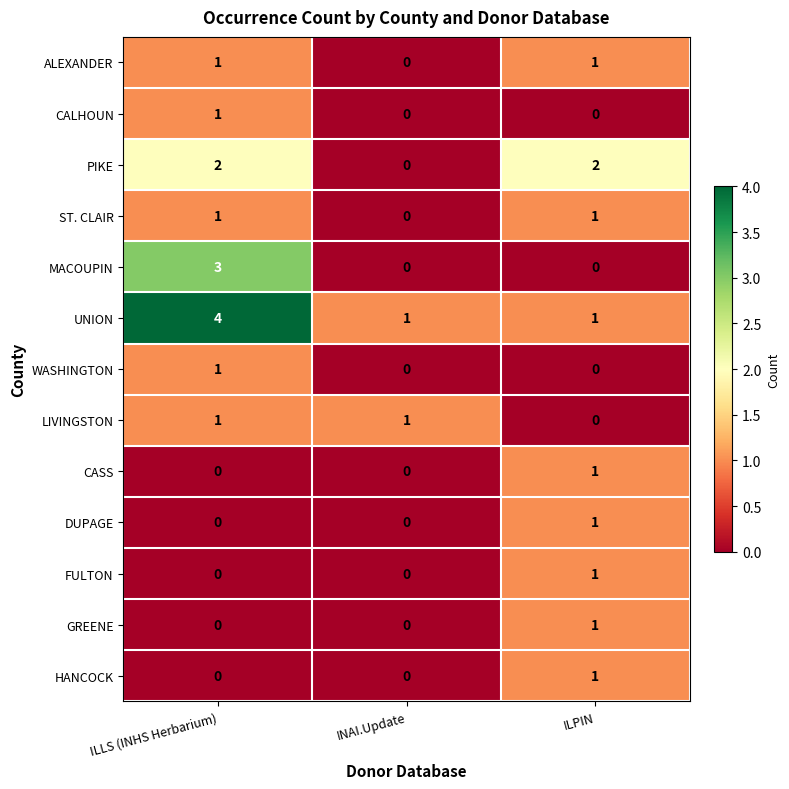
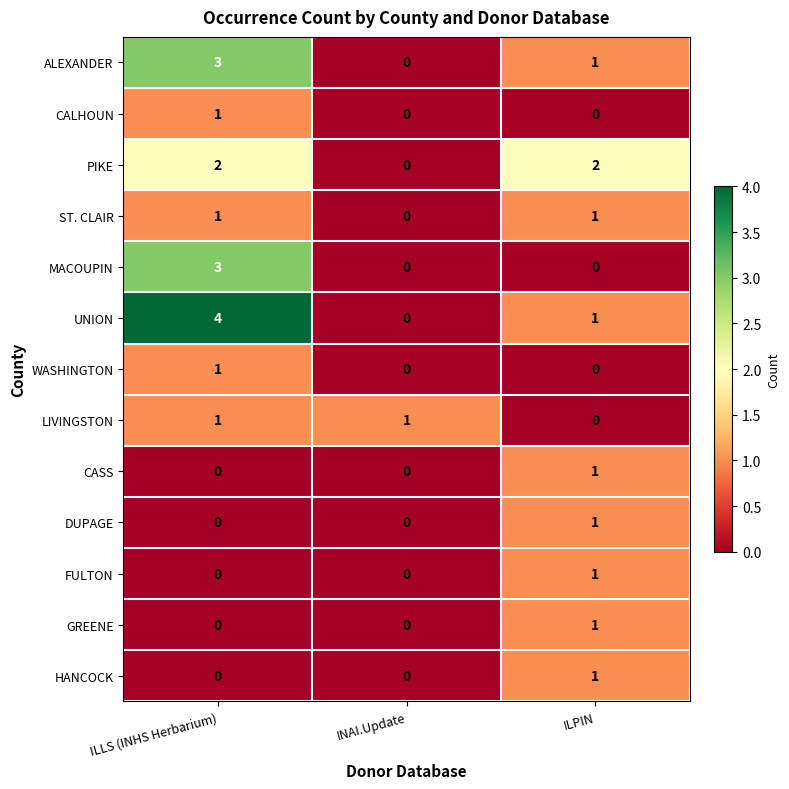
  {
    "ALEXANDER": {
-     "ILLS (INHS Herbarium)": 1,
+     "ILLS (INHS Herbarium)": 3,
      "INAI.Update": 0,
      "ILPIN": 1
    },
    "CALHOUN": {
      "ILLS (INHS Herbarium)": 1,
      "INAI.Update": 0,
      "ILPIN": 0
    },
    "PIKE": {
      "ILLS (INHS Herbarium)": 2,
      "INAI.Update": 0,
      "ILPIN": 2
    },
    "ST. CLAIR": {
      "ILLS (INHS Herbarium)": 1,
      "INAI.Update": 0,
      "ILPIN": 1
    },
    "MACOUPIN": {
      "ILLS (INHS Herbarium)": 3,
      "INAI.Update": 0,
      "ILPIN": 0
    },
    "UNION": {
      "ILLS (INHS Herbarium)": 4,
-     "INAI.Update": 1,
+     "INAI.Update": 0,
      "ILPIN": 1
    },
    "WASHINGTON": {
      "ILLS (INHS Herbarium)": 1,
      "INAI.Update": 0,
      "ILPIN": 0
    },
    "LIVINGSTON": {
      "ILLS (INHS Herbarium)": 1,
      "INAI.Update": 1,
      "ILPIN": 0
    },
    "CASS": {
      "ILLS (INHS Herbarium)": 0,
      "INAI.Update": 0,
      "ILPIN": 1
    },
    "DUPAGE": {
      "ILLS (INHS Herbarium)": 0,
      "INAI.Update": 0,
      "ILPIN": 1
    },
    "FULTON": {
      "ILLS (INHS Herbarium)": 0,
      "INAI.Update": 0,
      "ILPIN": 1
    },
    "GREENE": {
      "ILLS (INHS Herbarium)": 0,
      "INAI.Update": 0,
      "ILPIN": 1
    },
    "HANCOCK": {
      "ILLS (INHS Herbarium)": 0,
      "INAI.Update": 0,
      "ILPIN": 1
    }
  }
